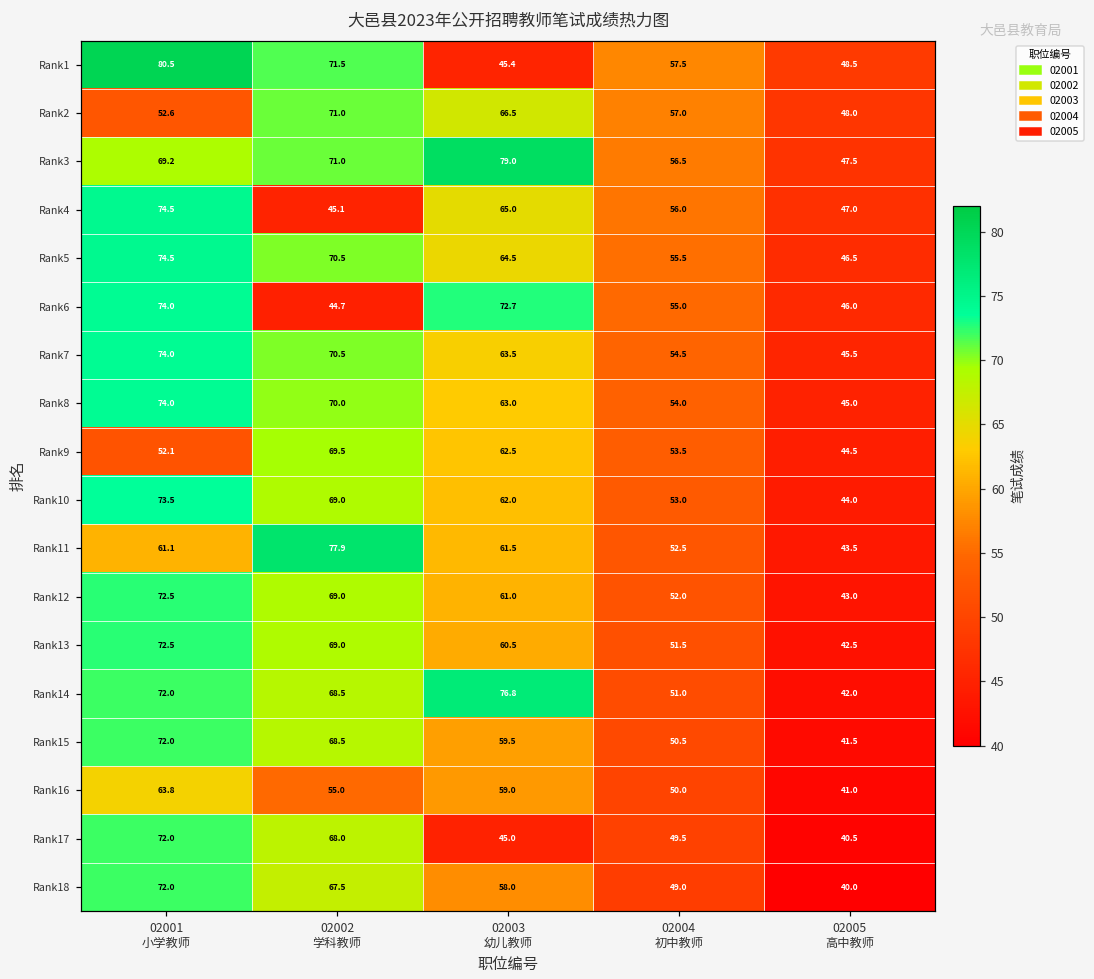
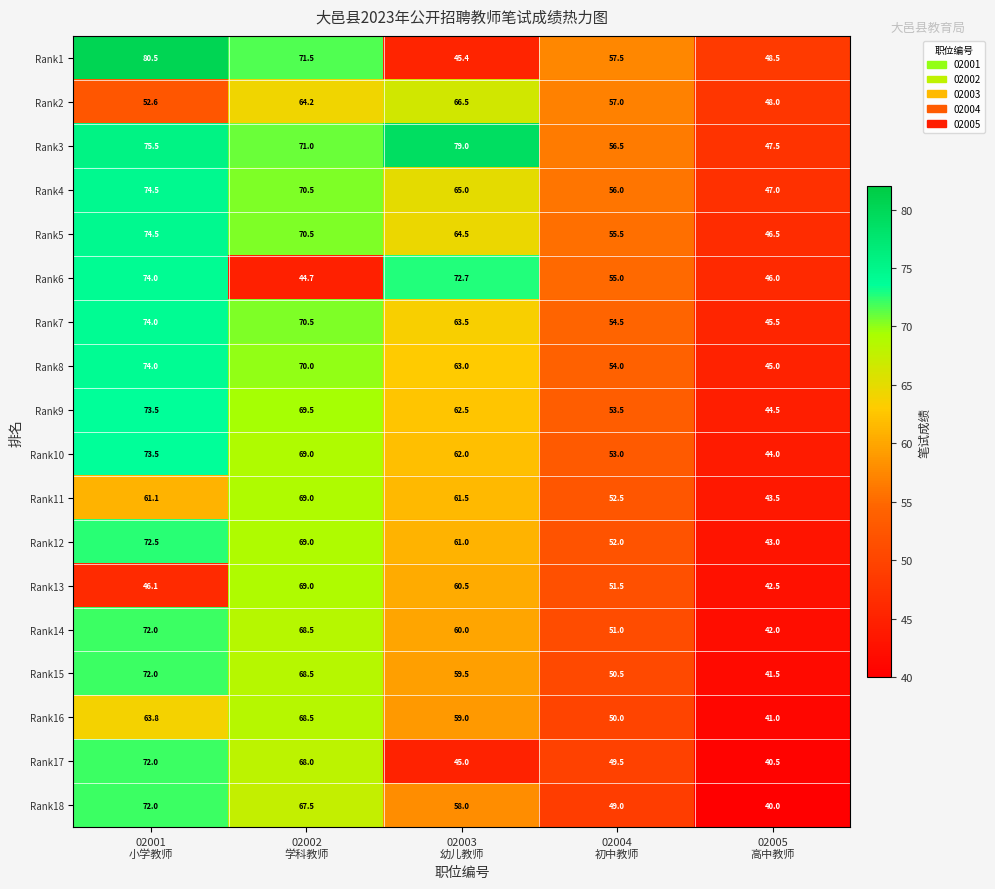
  {
    "Rank1": {
      "02001 小学教师": 80.5,
      "02002 学科教师": 71.5,
      "02003 幼儿教师": 45.4,
      "02004 初中教师": 57.5,
      "02005 高中教师": 48.5
    },
    "Rank2": {
      "02001 小学教师": 52.6,
-     "02002 学科教师": 71.0,
+     "02002 学科教师": 64.2,
      "02003 幼儿教师": 66.5,
      "02004 初中教师": 57.0,
      "02005 高中教师": 48.0
    },
    "Rank3": {
-     "02001 小学教师": 69.2,
+     "02001 小学教师": 75.5,
      "02002 学科教师": 71.0,
      "02003 幼儿教师": 79.0,
      "02004 初中教师": 56.5,
      "02005 高中教师": 47.5
    },
    "Rank4": {
      "02001 小学教师": 74.5,
-     "02002 学科教师": 45.1,
+     "02002 学科教师": 70.5,
      "02003 幼儿教师": 65.0,
      "02004 初中教师": 56.0,
      "02005 高中教师": 47.0
    },
    "Rank5": {
      "02001 小学教师": 74.5,
      "02002 学科教师": 70.5,
      "02003 幼儿教师": 64.5,
      "02004 初中教师": 55.5,
      "02005 高中教师": 46.5
    },
    "Rank6": {
      "02001 小学教师": 74.0,
      "02002 学科教师": 44.7,
      "02003 幼儿教师": 72.7,
      "02004 初中教师": 55.0,
      "02005 高中教师": 46.0
    },
    "Rank7": {
      "02001 小学教师": 74.0,
      "02002 学科教师": 70.5,
      "02003 幼儿教师": 63.5,
      "02004 初中教师": 54.5,
      "02005 高中教师": 45.5
    },
    "Rank8": {
      "02001 小学教师": 74.0,
      "02002 学科教师": 70.0,
      "02003 幼儿教师": 63.0,
      "02004 初中教师": 54.0,
      "02005 高中教师": 45.0
    },
    "Rank9": {
-     "02001 小学教师": 52.1,
+     "02001 小学教师": 73.5,
      "02002 学科教师": 69.5,
      "02003 幼儿教师": 62.5,
      "02004 初中教师": 53.5,
      "02005 高中教师": 44.5
    },
    "Rank10": {
      "02001 小学教师": 73.5,
      "02002 学科教师": 69.0,
      "02003 幼儿教师": 62.0,
      "02004 初中教师": 53.0,
      "02005 高中教师": 44.0
    },
    "Rank11": {
      "02001 小学教师": 61.1,
-     "02002 学科教师": 77.9,
+     "02002 学科教师": 69.0,
      "02003 幼儿教师": 61.5,
      "02004 初中教师": 52.5,
      "02005 高中教师": 43.5
    },
    "Rank12": {
      "02001 小学教师": 72.5,
      "02002 学科教师": 69.0,
      "02003 幼儿教师": 61.0,
      "02004 初中教师": 52.0,
      "02005 高中教师": 43.0
    },
    "Rank13": {
-     "02001 小学教师": 72.5,
+     "02001 小学教师": 46.1,
      "02002 学科教师": 69.0,
      "02003 幼儿教师": 60.5,
      "02004 初中教师": 51.5,
      "02005 高中教师": 42.5
    },
    "Rank14": {
      "02001 小学教师": 72.0,
      "02002 学科教师": 68.5,
-     "02003 幼儿教师": 76.8,
+     "02003 幼儿教师": 60.0,
      "02004 初中教师": 51.0,
      "02005 高中教师": 42.0
    },
    "Rank15": {
      "02001 小学教师": 72.0,
      "02002 学科教师": 68.5,
      "02003 幼儿教师": 59.5,
      "02004 初中教师": 50.5,
      "02005 高中教师": 41.5
    },
    "Rank16": {
      "02001 小学教师": 63.8,
-     "02002 学科教师": 55.0,
+     "02002 学科教师": 68.5,
      "02003 幼儿教师": 59.0,
      "02004 初中教师": 50.0,
      "02005 高中教师": 41.0
    },
    "Rank17": {
      "02001 小学教师": 72.0,
      "02002 学科教师": 68.0,
      "02003 幼儿教师": 45.0,
      "02004 初中教师": 49.5,
      "02005 高中教师": 40.5
    },
    "Rank18": {
      "02001 小学教师": 72.0,
      "02002 学科教师": 67.5,
      "02003 幼儿教师": 58.0,
      "02004 初中教师": 49.0,
      "02005 高中教师": 40.0
    }
  }
